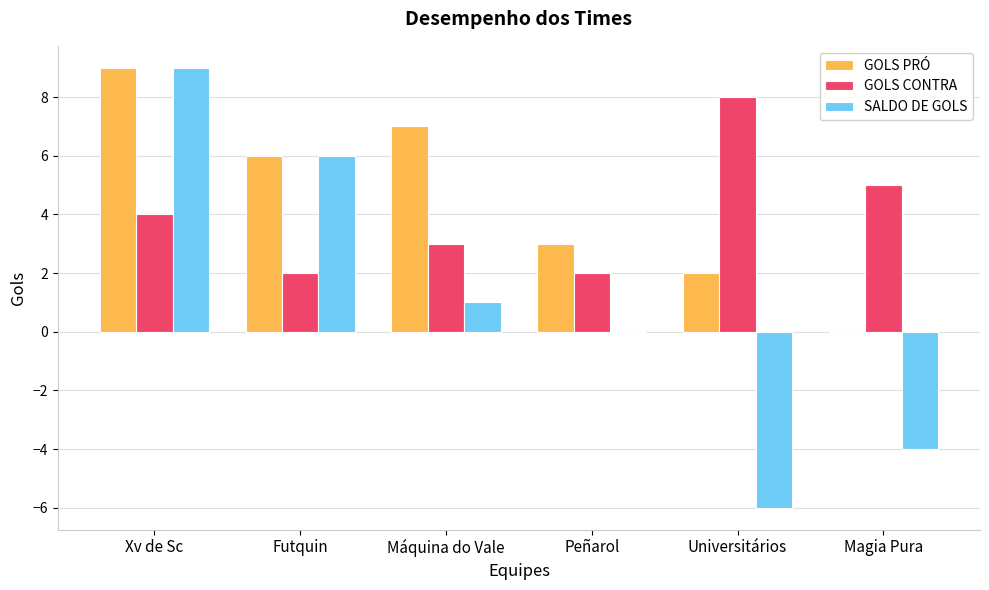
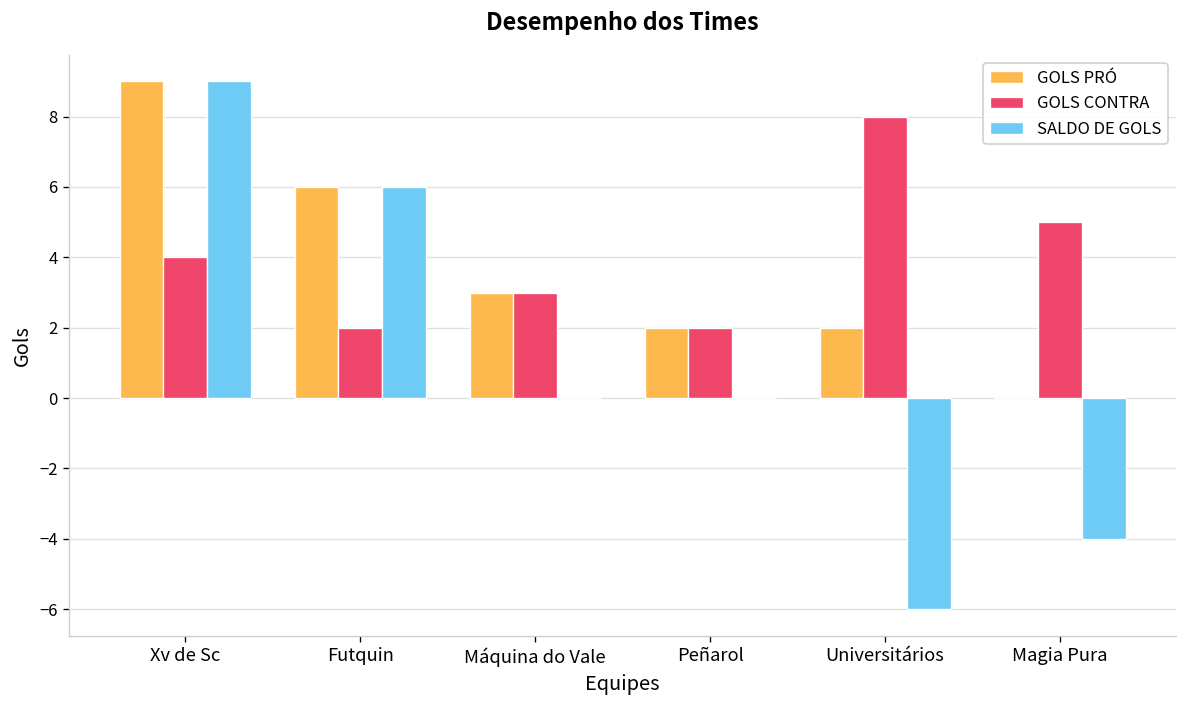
  {
    "GOLS PRÓ": {
      "Xv de Sc": 9,
      "Futquin": 6,
-     "Máquina do Vale": 7,
-     "Peñarol": 3,
+     "Máquina do Vale": 3,
+     "Peñarol": 2,
      "Universitários": 2,
      "Magia Pura": 0
    },
    "GOLS CONTRA": {
      "Xv de Sc": 4,
      "Futquin": 2,
      "Máquina do Vale": 3,
      "Peñarol": 2,
      "Universitários": 8,
      "Magia Pura": 5
    },
    "SALDO DE GOLS": {
      "Xv de Sc": 9,
      "Futquin": 6,
-     "Máquina do Vale": 1,
+     "Máquina do Vale": 0,
      "Peñarol": 0,
      "Universitários": -6,
      "Magia Pura": -4
    }
  }
